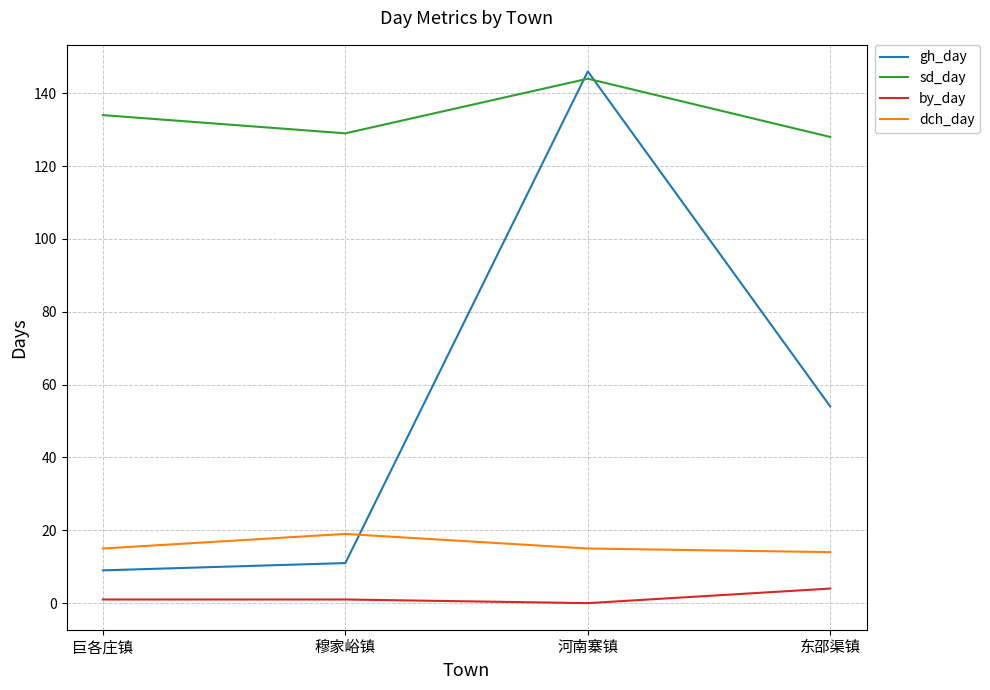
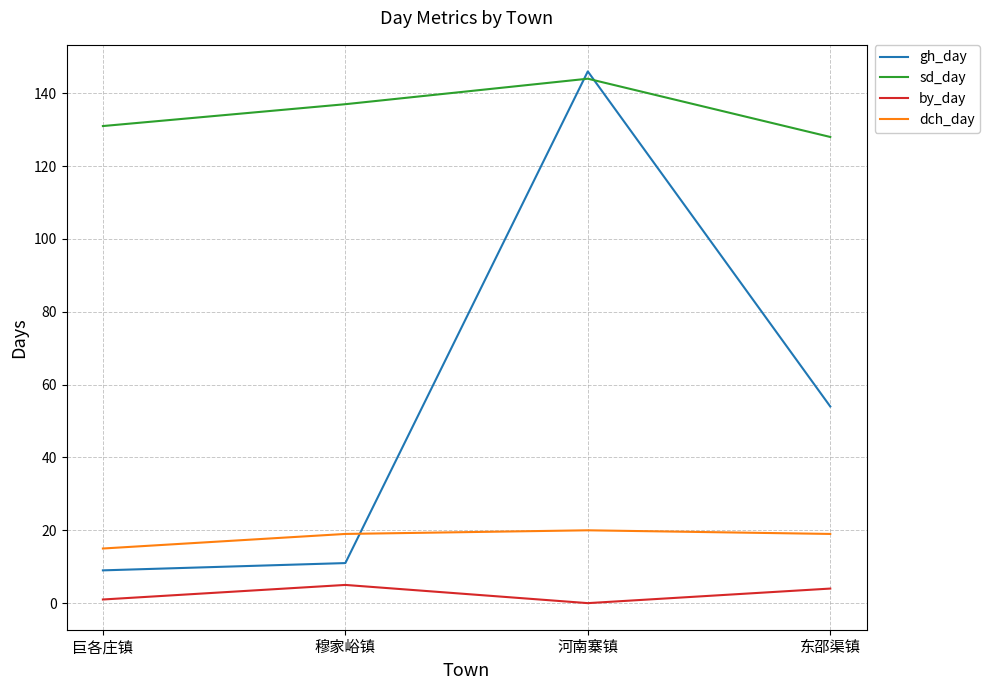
  {
    "gh_day": {
      "巨各庄镇": 9,
      "穆家峪镇": 11,
      "河南寨镇": 146,
      "东邵渠镇": 54
    },
    "sd_day": {
-     "巨各庄镇": 134,
-     "穆家峪镇": 129,
+     "巨各庄镇": 131,
+     "穆家峪镇": 137,
      "河南寨镇": 144,
      "东邵渠镇": 128
    },
    "by_day": {
      "巨各庄镇": 1,
-     "穆家峪镇": 1,
+     "穆家峪镇": 5,
      "河南寨镇": 0,
      "东邵渠镇": 4
    },
    "dch_day": {
      "巨各庄镇": 15,
      "穆家峪镇": 19,
-     "河南寨镇": 15,
-     "东邵渠镇": 14
+     "河南寨镇": 20,
+     "东邵渠镇": 19
    }
  }
